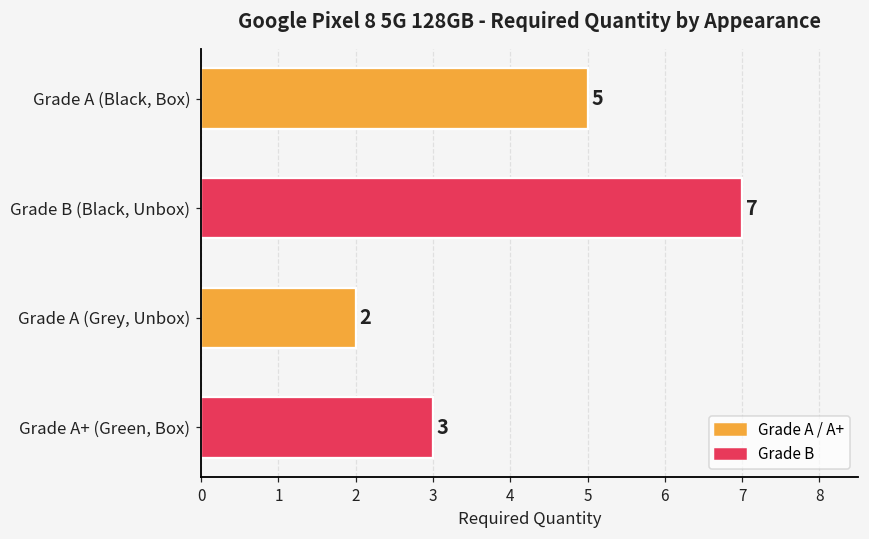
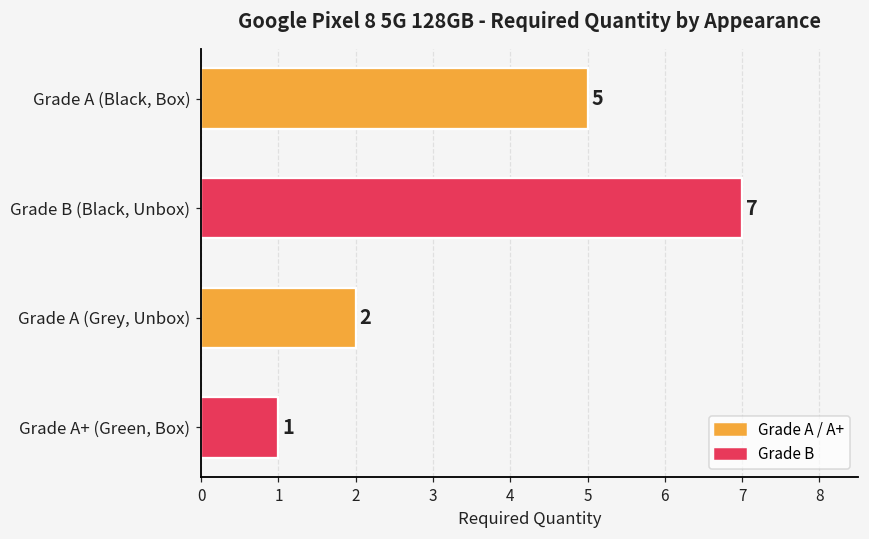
  {
    "Grade A (Black, Box)": 5,
    "Grade B (Black, Unbox)": 7,
    "Grade A (Grey, Unbox)": 2,
-   "Grade A+ (Green, Box)": 3
+   "Grade A+ (Green, Box)": 1
  }
